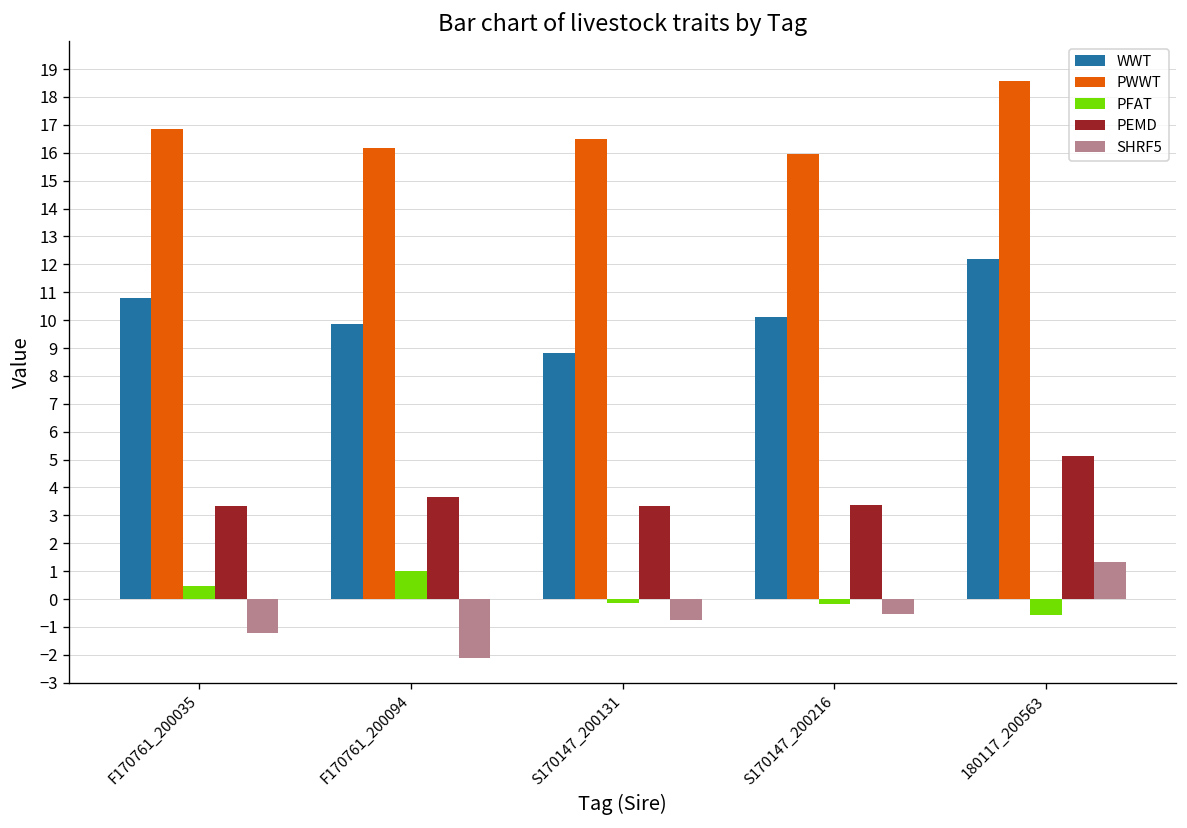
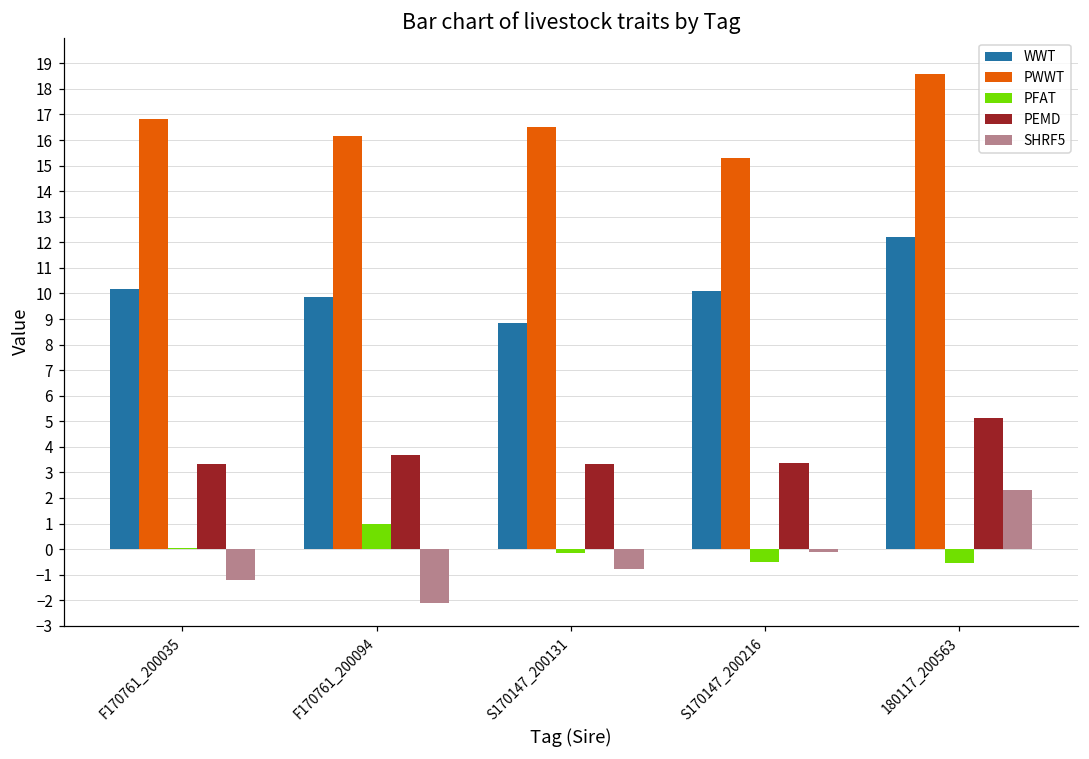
  {
    "WWT": {
-     "F170761_200035": 10.8,
+     "F170761_200035": 10.2,
      "F170761_200094": 9.8,
      "S170147_200131": 8.8,
      "S170147_200216": 10.1,
      "180117_200563": 12.2
    },
    "PWWT": {
      "F170761_200035": 16.8,
      "F170761_200094": 16.2,
      "S170147_200131": 16.5,
-     "S170147_200216": 16.0,
+     "S170147_200216": 15.3,
      "180117_200563": 18.6
    },
    "PFAT": {
-     "F170761_200035": 0.5,
+     "F170761_200035": 0.0,
      "F170761_200094": 1.0,
      "S170147_200131": -0.1,
-     "S170147_200216": -0.2,
+     "S170147_200216": -0.5,
      "180117_200563": -0.6
    },
    "PEMD": {
      "F170761_200035": 3.3,
      "F170761_200094": 3.7,
      "S170147_200131": 3.3,
      "S170147_200216": 3.4,
      "180117_200563": 5.1
    },
    "SHRF5": {
      "F170761_200035": -1.2,
      "F170761_200094": -2.1,
      "S170147_200131": -0.8,
-     "S170147_200216": -0.5,
-     "180117_200563": 1.3
+     "S170147_200216": -0.1,
+     "180117_200563": 2.3
    }
  }
